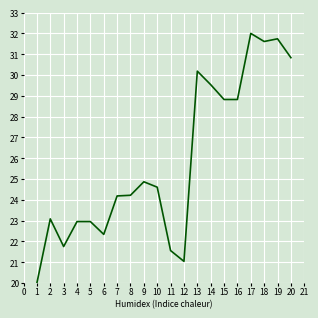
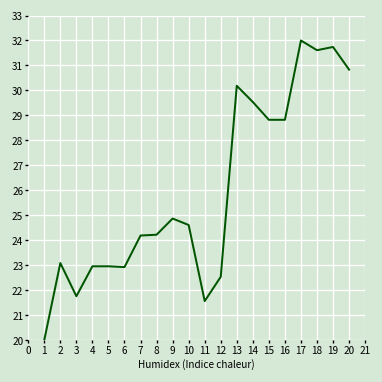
  {
    "1": 20.0,
    "2": 23.1,
    "3": 21.8,
    "4": 23.0,
    "5": 23.0,
-   "6": 22.3,
+   "6": 22.9,
    "7": 24.2,
    "8": 24.2,
    "9": 24.9,
    "10": 24.6,
    "11": 21.6,
-   "12": 21.0,
+   "12": 22.5,
    "13": 30.2,
    "14": 29.5,
    "15": 28.8,
    "16": 28.8,
    "17": 32.0,
    "18": 31.6,
    "19": 31.7,
    "20": 30.8
  }
